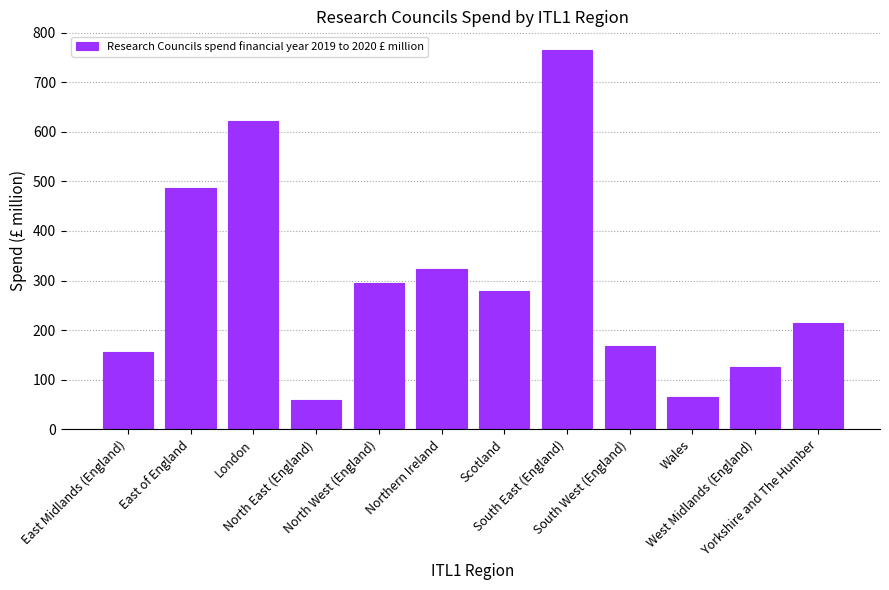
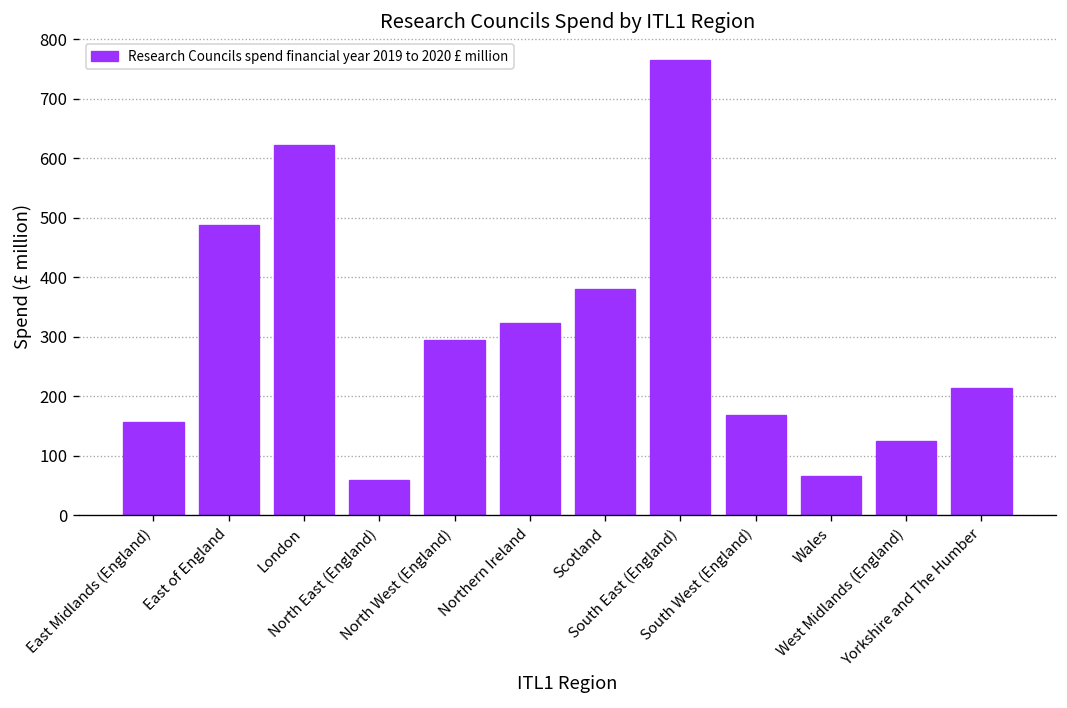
  {
    "East Midlands (England)": 160,
    "East of England": 490,
    "London": 620,
    "North East (England)": 60,
    "North West (England)": 290,
    "Northern Ireland": 320,
-   "Scotland": 280,
+   "Scotland": 380,
    "South East (England)": 760,
    "South West (England)": 170,
    "Wales": 70,
    "West Midlands (England)": 120,
    "Yorkshire and The Humber": 210
  }
